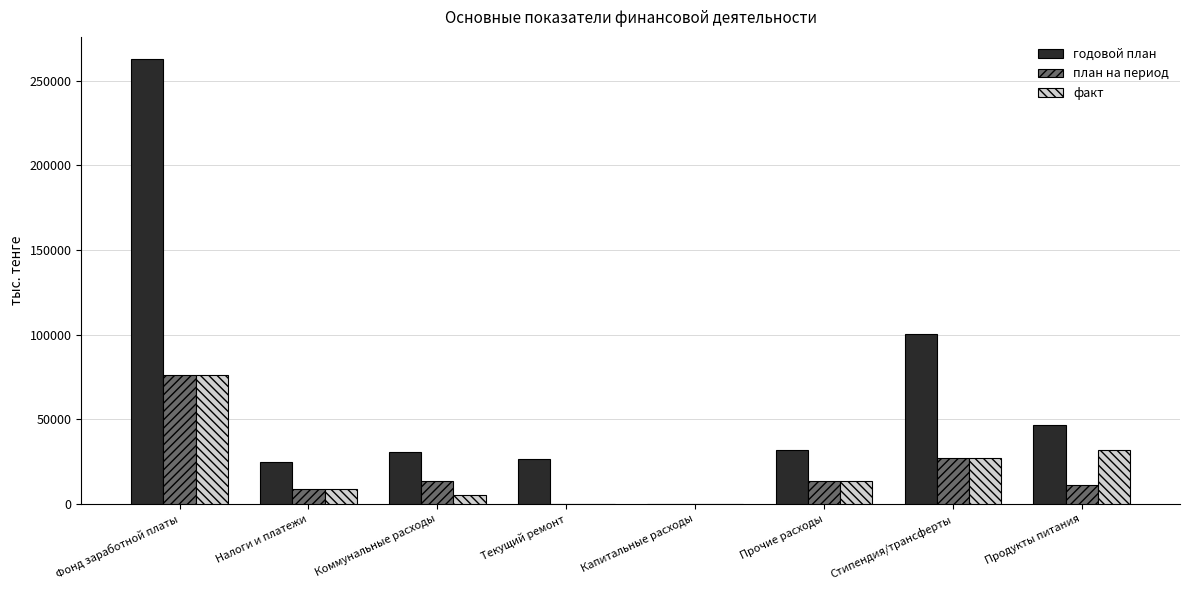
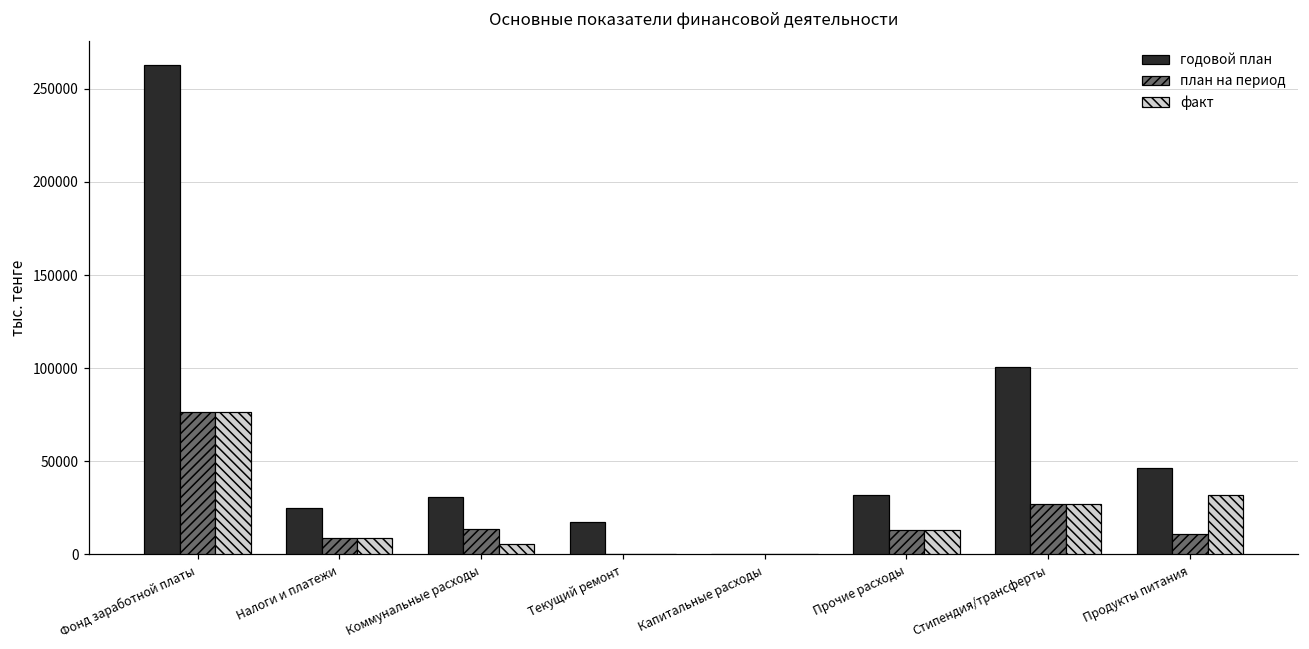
  {
    "годовой план": {
      "Фонд заработной платы": 263000,
      "Налоги и платежи": 25000,
      "Коммунальные расходы": 30000,
-     "Текущий ремонт": 27000,
+     "Текущий ремонт": 17000,
      "Капитальные расходы": 0,
      "Прочие расходы": 32000,
      "Стипендия/трансферты": 100000,
      "Продукты питания": 46000
    },
    "план на период": {
      "Фонд заработной платы": 76000,
      "Налоги и платежи": 9000,
      "Коммунальные расходы": 14000,
      "Текущий ремонт": 0,
      "Капитальные расходы": 0,
      "Прочие расходы": 13000,
      "Стипендия/трансферты": 27000,
      "Продукты питания": 11000
    },
    "факт": {
      "Фонд заработной платы": 76000,
      "Налоги и платежи": 9000,
      "Коммунальные расходы": 5000,
      "Текущий ремонт": 0,
      "Капитальные расходы": 0,
      "Прочие расходы": 13000,
      "Стипендия/трансферты": 27000,
      "Продукты питания": 32000
    }
  }
